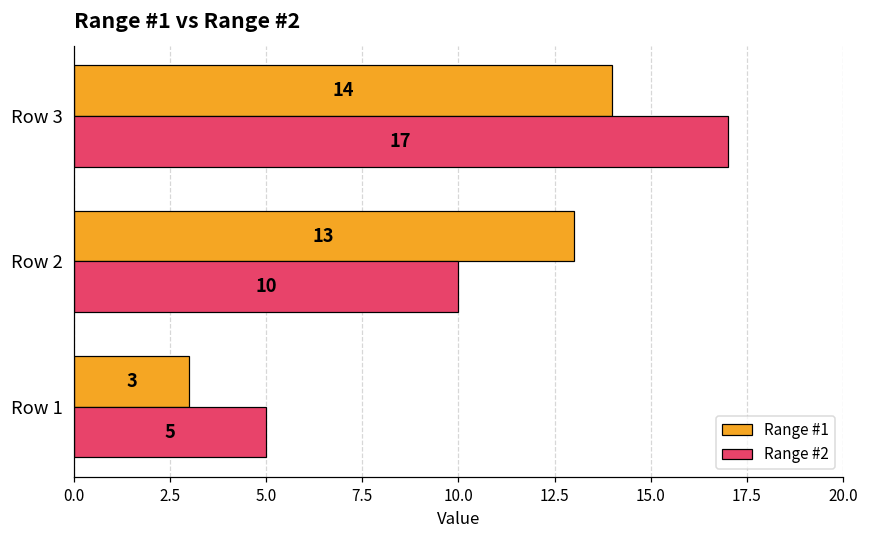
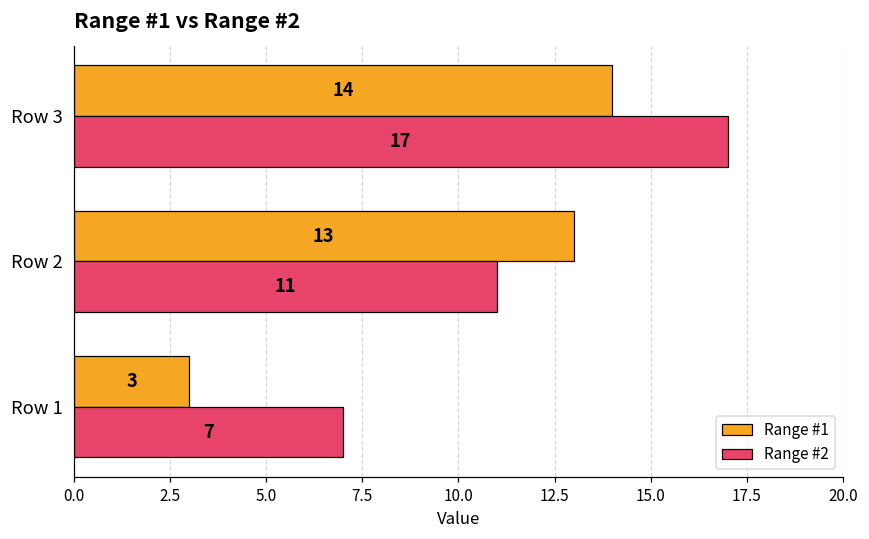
  {
    "Range #1": {
      "Row 3": 14,
      "Row 2": 13,
      "Row 1": 3
    },
    "Range #2": {
      "Row 3": 17,
-     "Row 2": 10,
-     "Row 1": 5
+     "Row 2": 11,
+     "Row 1": 7
    }
  }
